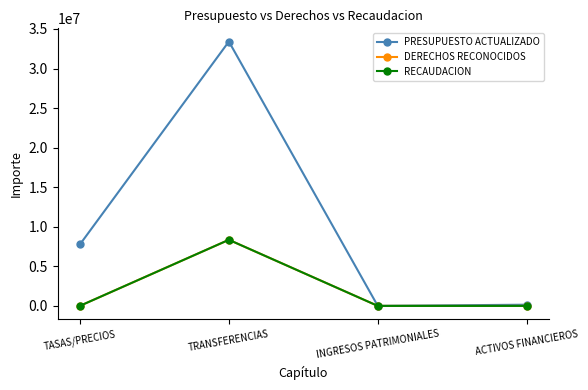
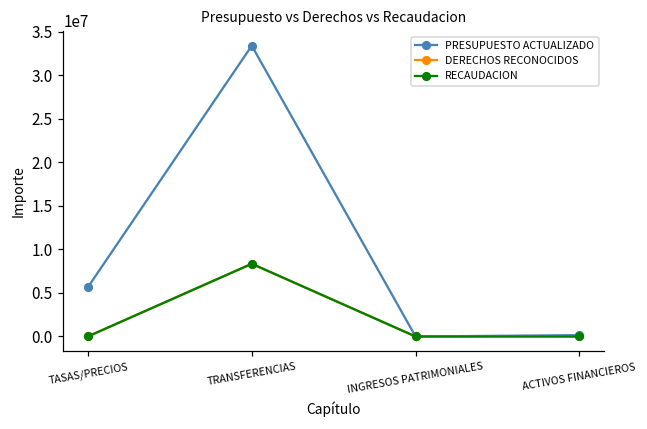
  {
    "PRESUPUESTO ACTUALIZADO": {
-     "TASAS/PRECIOS": 8000000,
+     "TASAS/PRECIOS": 6000000,
      "TRANSFERENCIAS": 33000000
    },
    "RECAUDACION": {
      "TASAS/PRECIOS": 0,
      "TRANSFERENCIAS": 8000000
    }
  }
